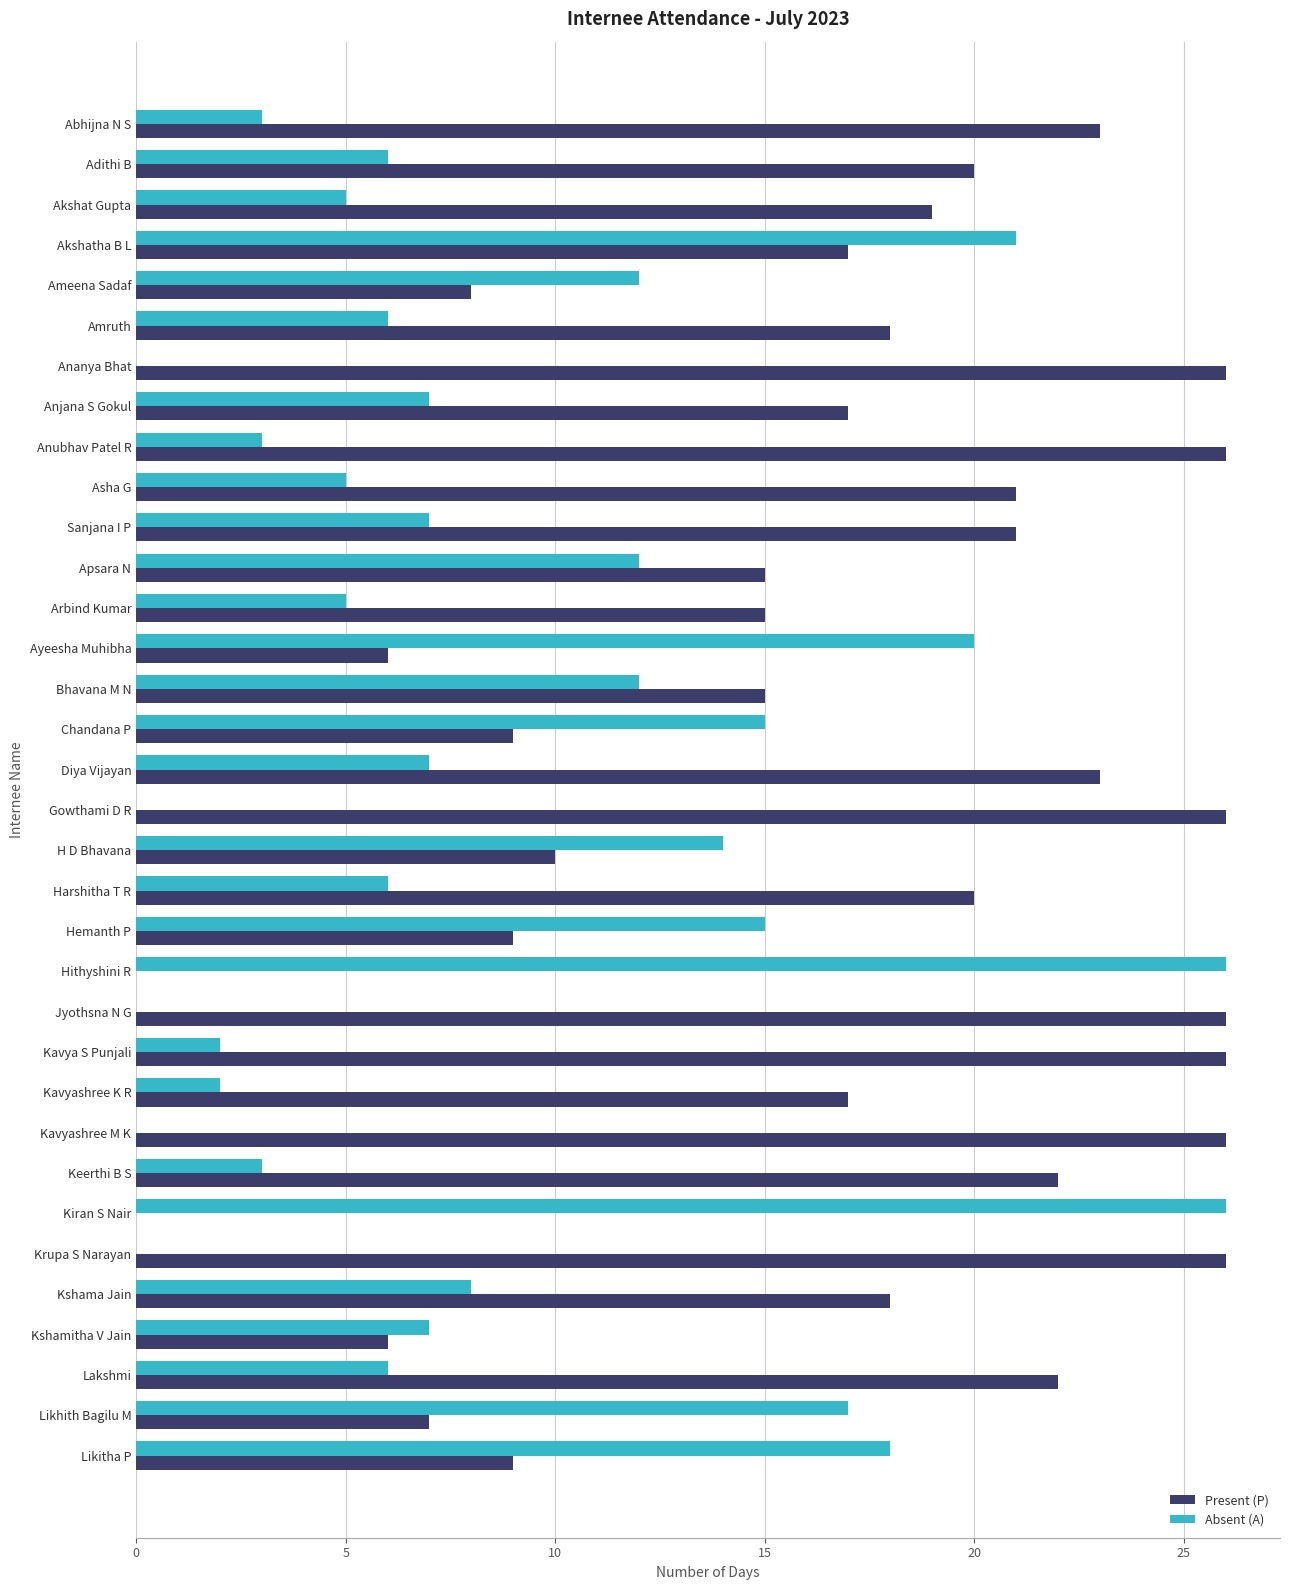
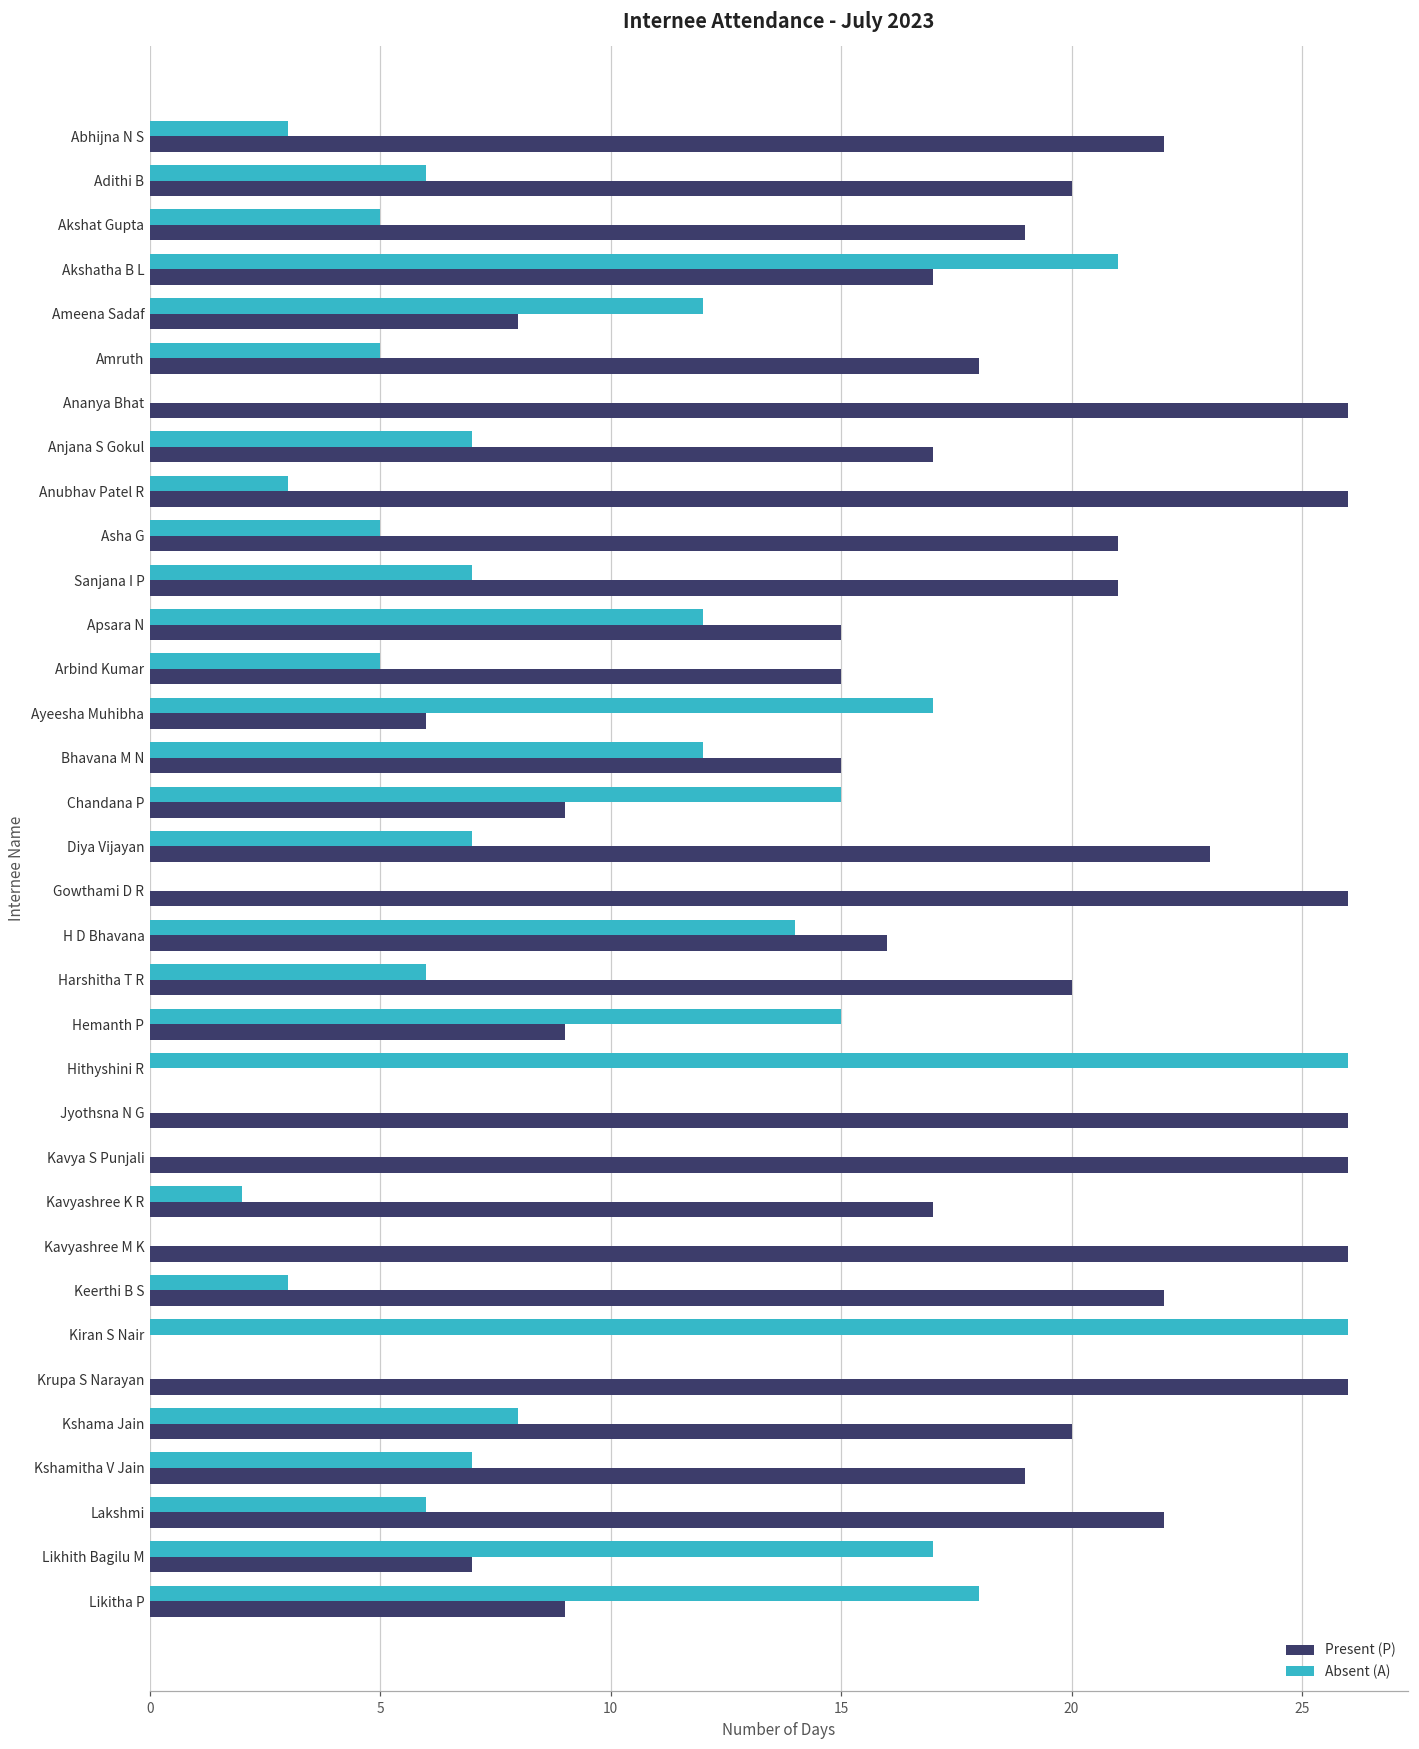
  {
    "Present (P)": {
-     "Abhijna N S": 23,
+     "Abhijna N S": 22,
      "Adithi B": 20,
      "Akshat Gupta": 19,
      "Akshatha B L": 17,
      "Ameena Sadaf": 8,
      "Amruth": 18,
      "Ananya Bhat": 26,
      "Anjana S Gokul": 17,
      "Anubhav Patel R": 26,
      "Asha G": 21,
      "Sanjana I P": 21,
      "Apsara N": 15,
      "Arbind Kumar": 15,
      "Ayeesha Muhibha": 6,
      "Bhavana M N": 15,
      "Chandana P": 9,
      "Diya Vijayan": 23,
      "Gowthami D R": 26,
-     "H D Bhavana": 10,
+     "H D Bhavana": 16,
      "Harshitha T R": 20,
      "Hemanth P": 9,
      "Hithyshini R": 0,
      "Jyothsna N G": 26,
      "Kavya S Punjali": 26,
      "Kavyashree K R": 17,
      "Kavyashree M K": 26,
      "Keerthi B S": 22,
      "Kiran S Nair": 0,
      "Krupa S Narayan": 26,
-     "Kshama Jain": 18,
-     "Kshamitha V Jain": 6,
+     "Kshama Jain": 20,
+     "Kshamitha V Jain": 19,
      "Lakshmi": 22,
      "Likhith Bagilu M": 7,
      "Likitha P": 9
    },
    "Absent (A)": {
      "Abhijna N S": 3,
      "Adithi B": 6,
      "Akshat Gupta": 5,
      "Akshatha B L": 21,
      "Ameena Sadaf": 12,
-     "Amruth": 6,
+     "Amruth": 5,
      "Ananya Bhat": 0,
      "Anjana S Gokul": 7,
      "Anubhav Patel R": 3,
      "Asha G": 5,
      "Sanjana I P": 7,
      "Apsara N": 12,
      "Arbind Kumar": 5,
-     "Ayeesha Muhibha": 20,
+     "Ayeesha Muhibha": 17,
      "Bhavana M N": 12,
      "Chandana P": 15,
      "Diya Vijayan": 7,
      "Gowthami D R": 0,
      "H D Bhavana": 14,
      "Harshitha T R": 6,
      "Hemanth P": 15,
      "Hithyshini R": 26,
      "Jyothsna N G": 0,
-     "Kavya S Punjali": 2,
+     "Kavya S Punjali": 0,
      "Kavyashree K R": 2,
      "Kavyashree M K": 0,
      "Keerthi B S": 3,
      "Kiran S Nair": 26,
      "Krupa S Narayan": 0,
      "Kshama Jain": 8,
      "Kshamitha V Jain": 7,
      "Lakshmi": 6,
      "Likhith Bagilu M": 17,
      "Likitha P": 18
    }
  }
